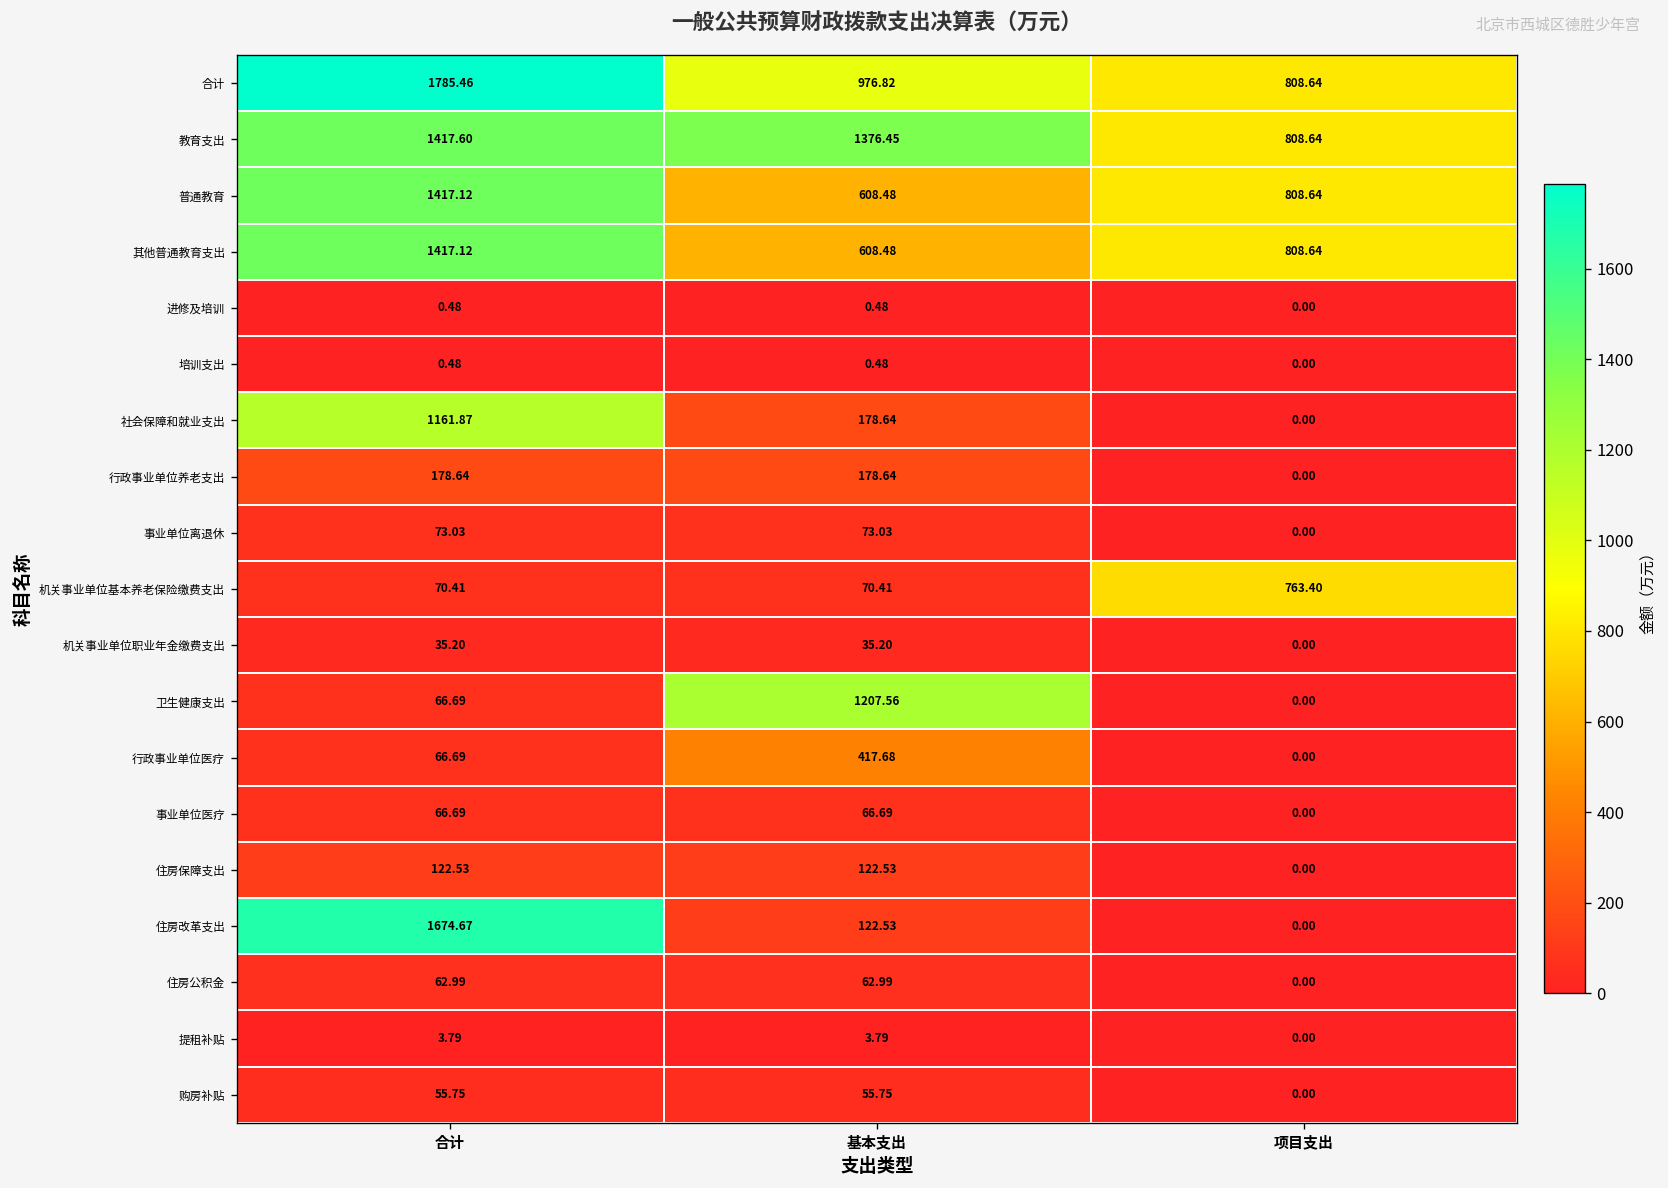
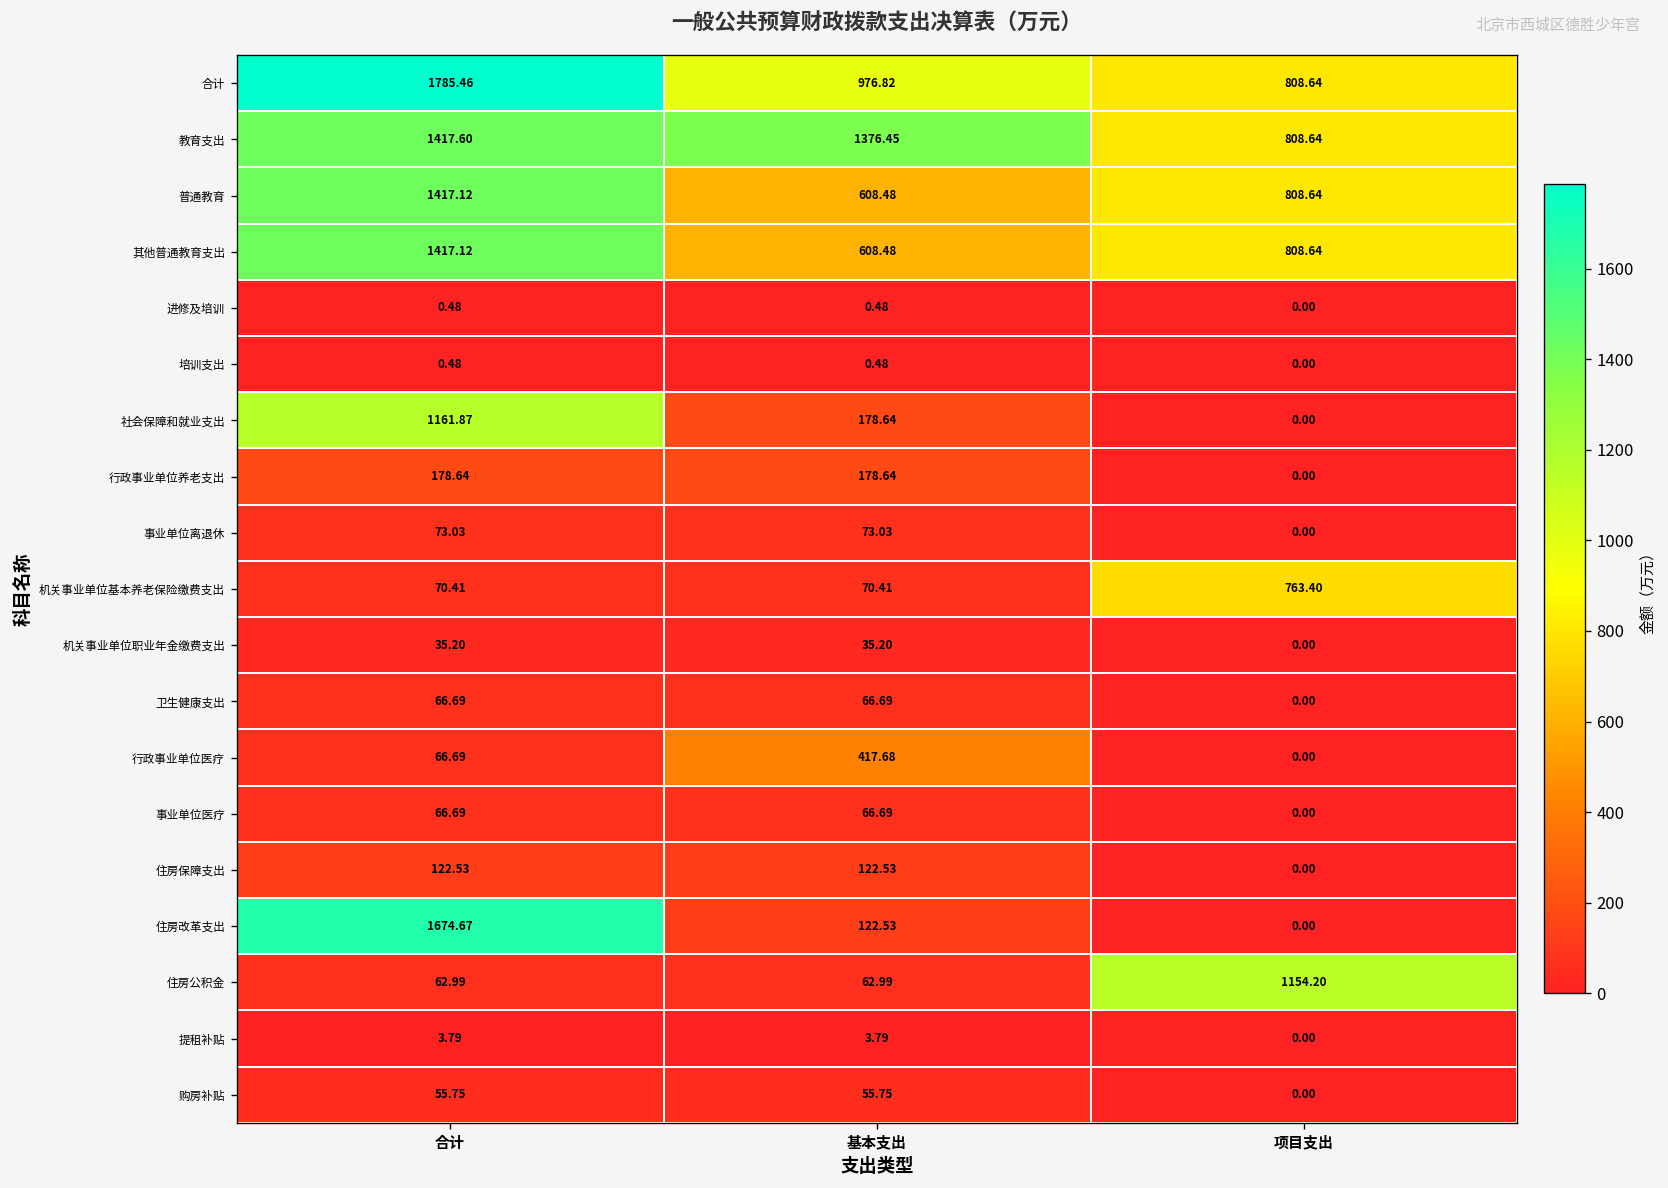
  {
    "合计": {
      "合计": 1785.46,
      "基本支出": 976.82,
      "项目支出": 808.64
    },
    "教育支出": {
      "合计": 1417.60,
      "基本支出": 1376.45,
      "项目支出": 808.64
    },
    "普通教育": {
      "合计": 1417.12,
      "基本支出": 608.48,
      "项目支出": 808.64
    },
    "其他普通教育支出": {
      "合计": 1417.12,
      "基本支出": 608.48,
      "项目支出": 808.64
    },
    "进修及培训": {
      "合计": 0.48,
      "基本支出": 0.48,
      "项目支出": 0.00
    },
    "培训支出": {
      "合计": 0.48,
      "基本支出": 0.48,
      "项目支出": 0.00
    },
    "社会保障和就业支出": {
      "合计": 1161.87,
      "基本支出": 178.64,
      "项目支出": 0.00
    },
    "行政事业单位养老支出": {
      "合计": 178.64,
      "基本支出": 178.64,
      "项目支出": 0.00
    },
    "事业单位离退休": {
      "合计": 73.03,
      "基本支出": 73.03,
      "项目支出": 0.00
    },
    "机关事业单位基本养老保险缴费支出": {
      "合计": 70.41,
      "基本支出": 70.41,
      "项目支出": 763.40
    },
    "机关事业单位职业年金缴费支出": {
      "合计": 35.20,
      "基本支出": 35.20,
      "项目支出": 0.00
    },
    "卫生健康支出": {
      "合计": 66.69,
-     "基本支出": 1207.56,
+     "基本支出": 66.69,
      "项目支出": 0.00
    },
    "行政事业单位医疗": {
      "合计": 66.69,
      "基本支出": 417.68,
      "项目支出": 0.00
    },
    "事业单位医疗": {
      "合计": 66.69,
      "基本支出": 66.69,
      "项目支出": 0.00
    },
    "住房保障支出": {
      "合计": 122.53,
      "基本支出": 122.53,
      "项目支出": 0.00
    },
    "住房改革支出": {
      "合计": 1674.67,
      "基本支出": 122.53,
      "项目支出": 0.00
    },
    "住房公积金": {
      "合计": 62.99,
      "基本支出": 62.99,
-     "项目支出": 0.00
+     "项目支出": 1154.20
    },
    "提租补贴": {
      "合计": 3.79,
      "基本支出": 3.79,
      "项目支出": 0.00
    },
    "购房补贴": {
      "合计": 55.75,
      "基本支出": 55.75,
      "项目支出": 0.00
    }
  }
